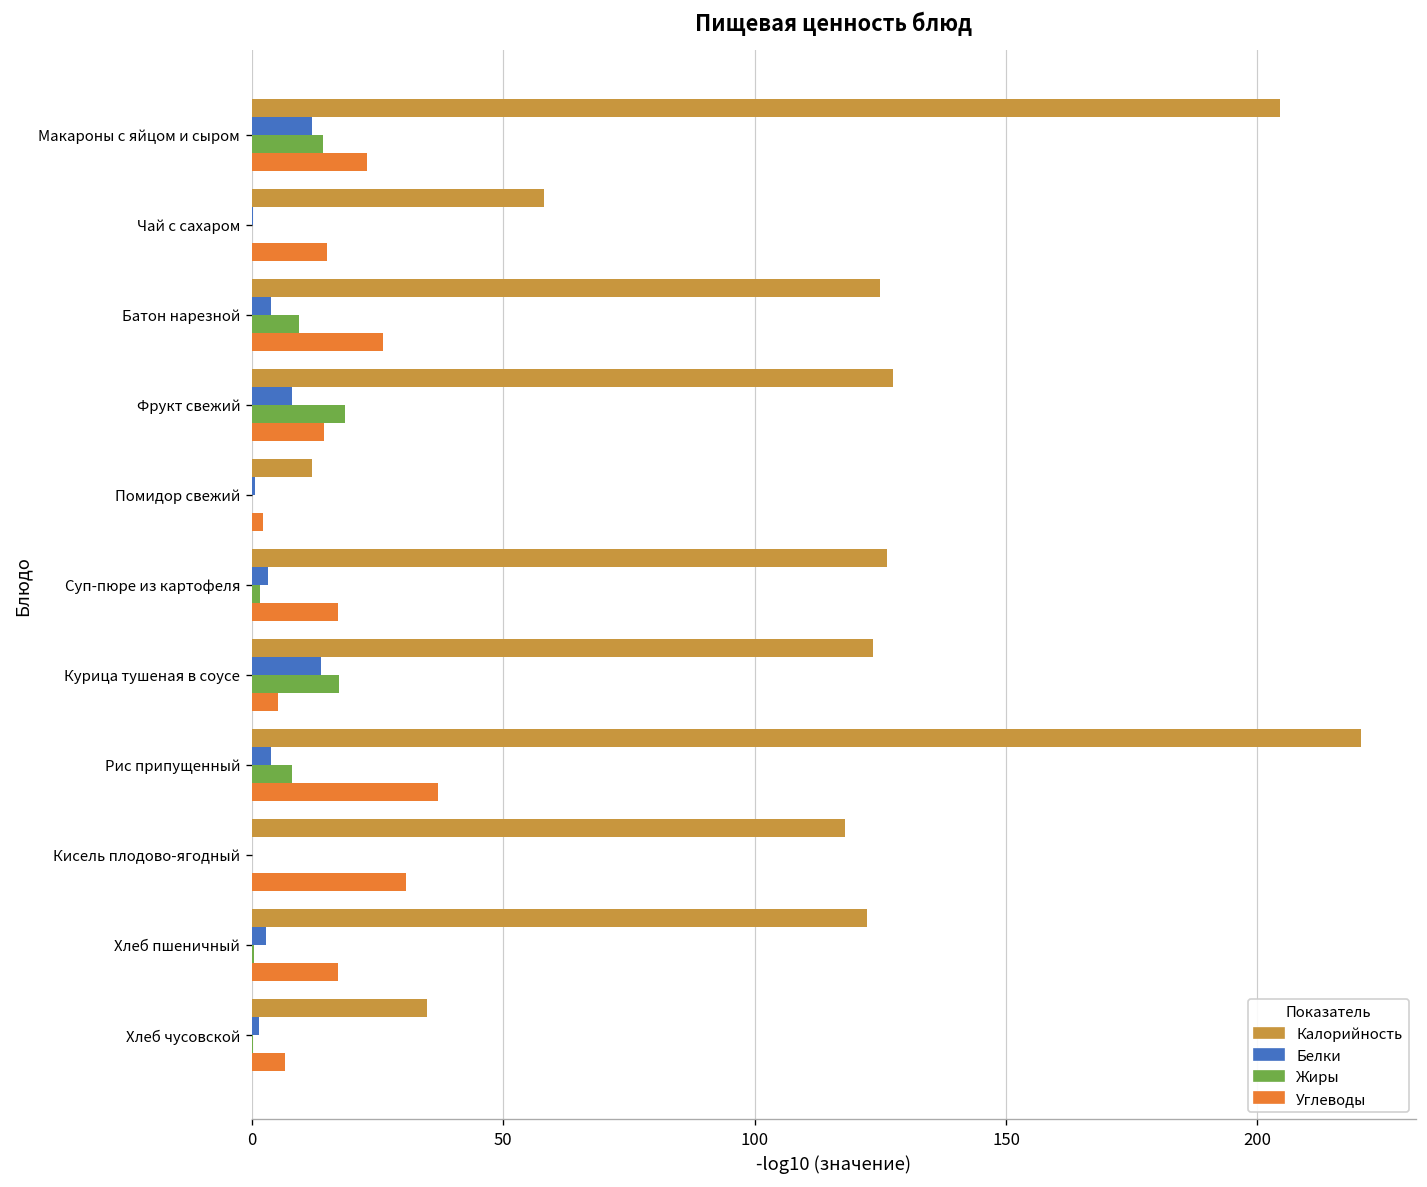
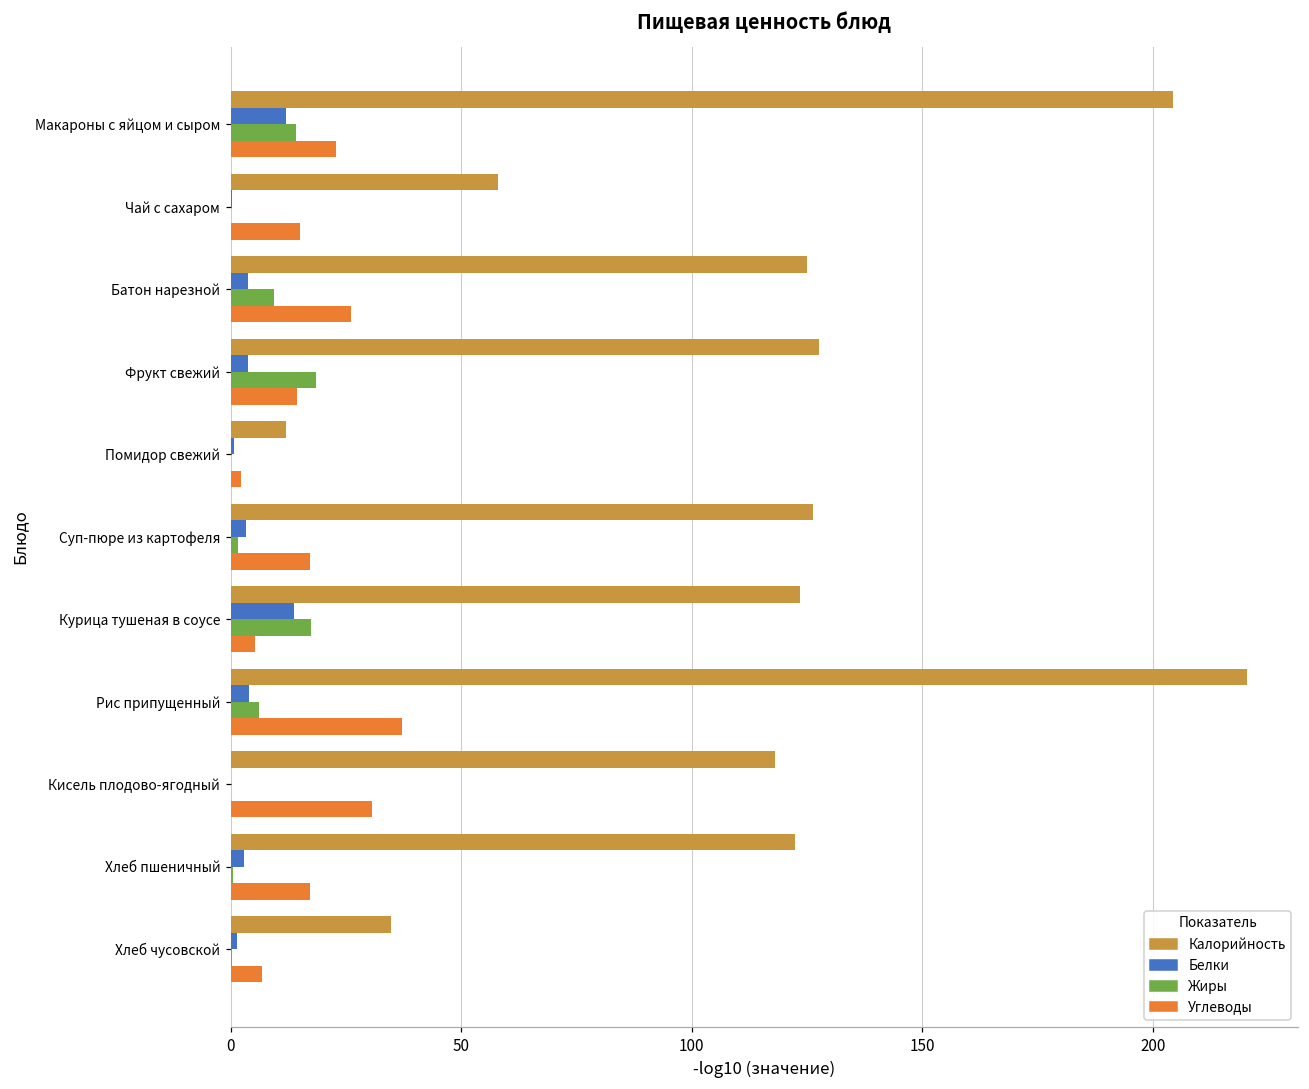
  {
    "Белки": {
      "Макароны с яйцом и сыром": 12,
      "Батон нарезной": 4,
-     "Фрукт свежий": 8,
+     "Фрукт свежий": 4,
      "Помидор свежий": 1,
      "Суп-пюре из картофеля": 3,
      "Курица тушеная в соусе": 14,
      "Рис припущенный": 4,
      "Кисель плодово-ягодный": 0,
      "Хлеб пшеничный": 3,
      "Хлеб чусовской": 1
    },
    "Жиры": {
      "Макароны с яйцом и сыром": 14,
      "Чай с сахаром": 0,
      "Батон нарезной": 9,
      "Фрукт свежий": 18,
      "Помидор свежий": 0,
      "Суп-пюре из картофеля": 2,
      "Курица тушеная в соусе": 17,
-     "Рис припущенный": 8,
+     "Рис припущенный": 6,
      "Кисель плодово-ягодный": 0
    }
  }
